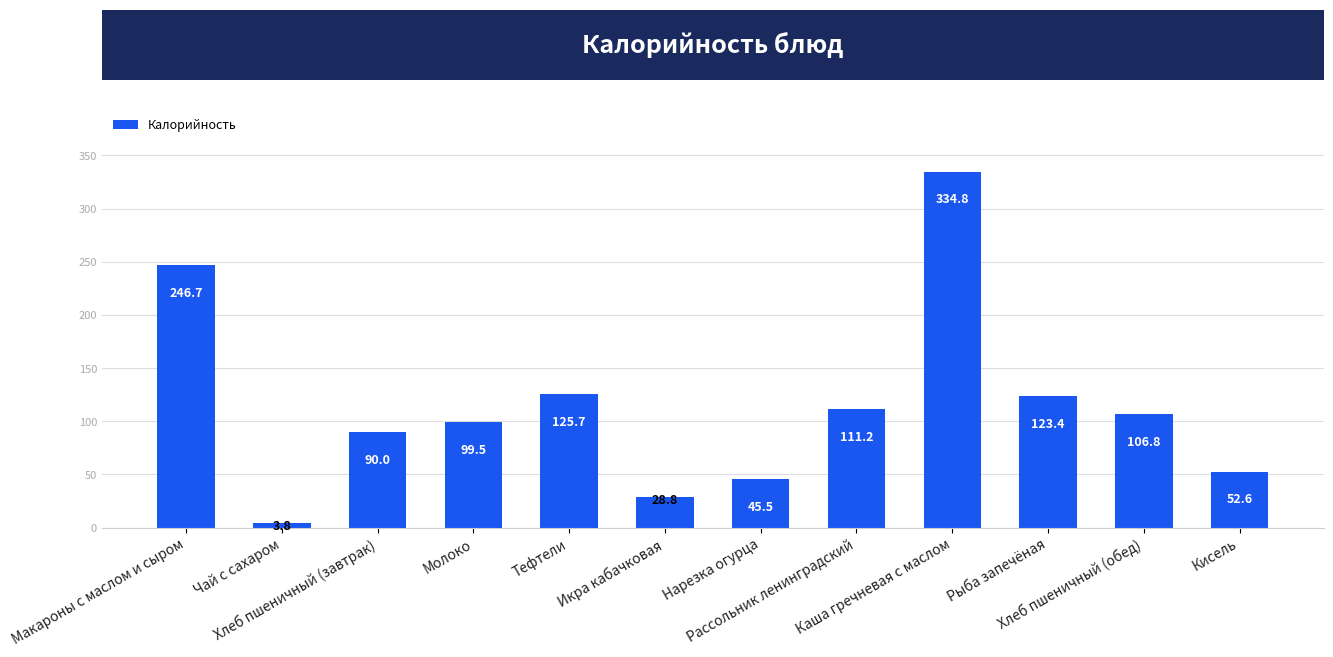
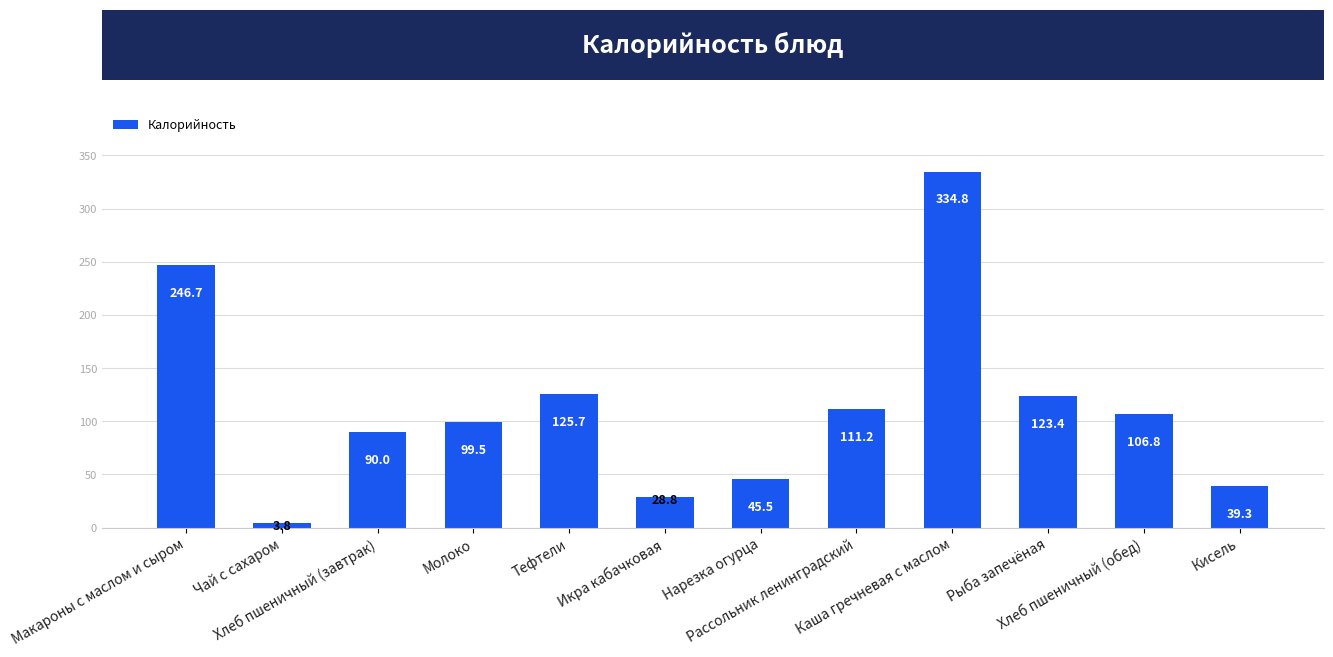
  {
    "Макароны с маслом и сыром": 246.7,
    "Чай с сахаром": 3.8,
    "Хлеб пшеничный (завтрак)": 90.0,
    "Молоко": 99.5,
    "Тефтели": 125.7,
    "Икра кабачковая": 28.8,
    "Нарезка огурца": 45.5,
    "Рассольник ленинградский": 111.2,
    "Каша гречневая с маслом": 334.8,
    "Рыба запечёная": 123.4,
    "Хлеб пшеничный (обед)": 106.8,
-   "Кисель": 52.6
+   "Кисель": 39.3
  }
